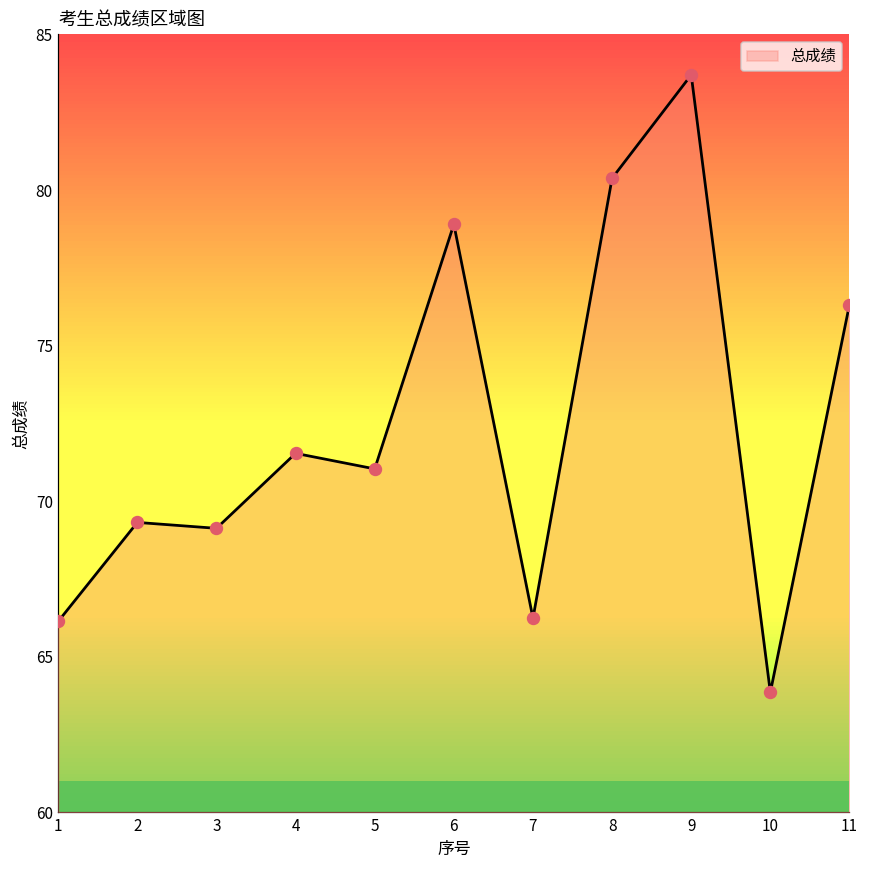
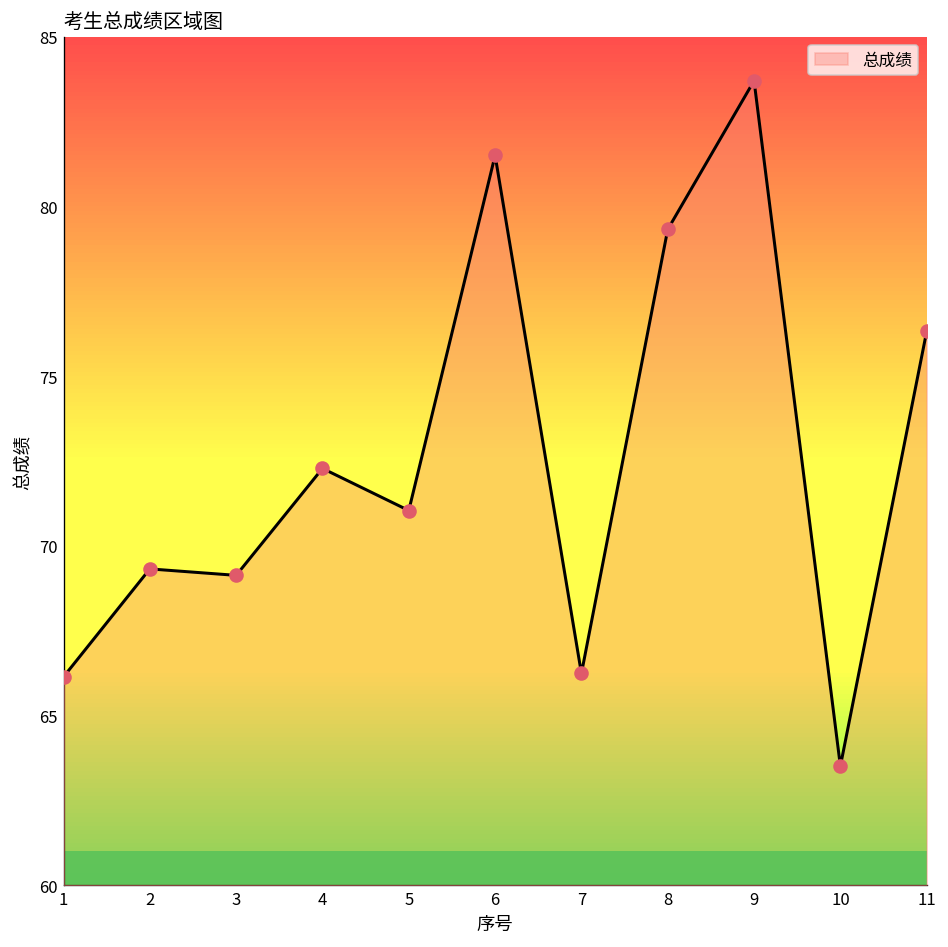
  {
    "总成绩": {
      "2": 69.3,
      "3": 69.1,
-     "4": 71.5,
+     "4": 72.3,
      "5": 71.0,
-     "6": 78.9,
+     "6": 81.5,
      "7": 66.2,
-     "8": 80.4,
+     "8": 79.3,
      "9": 83.7,
-     "10": 63.9
+     "10": 63.5
    }
  }
